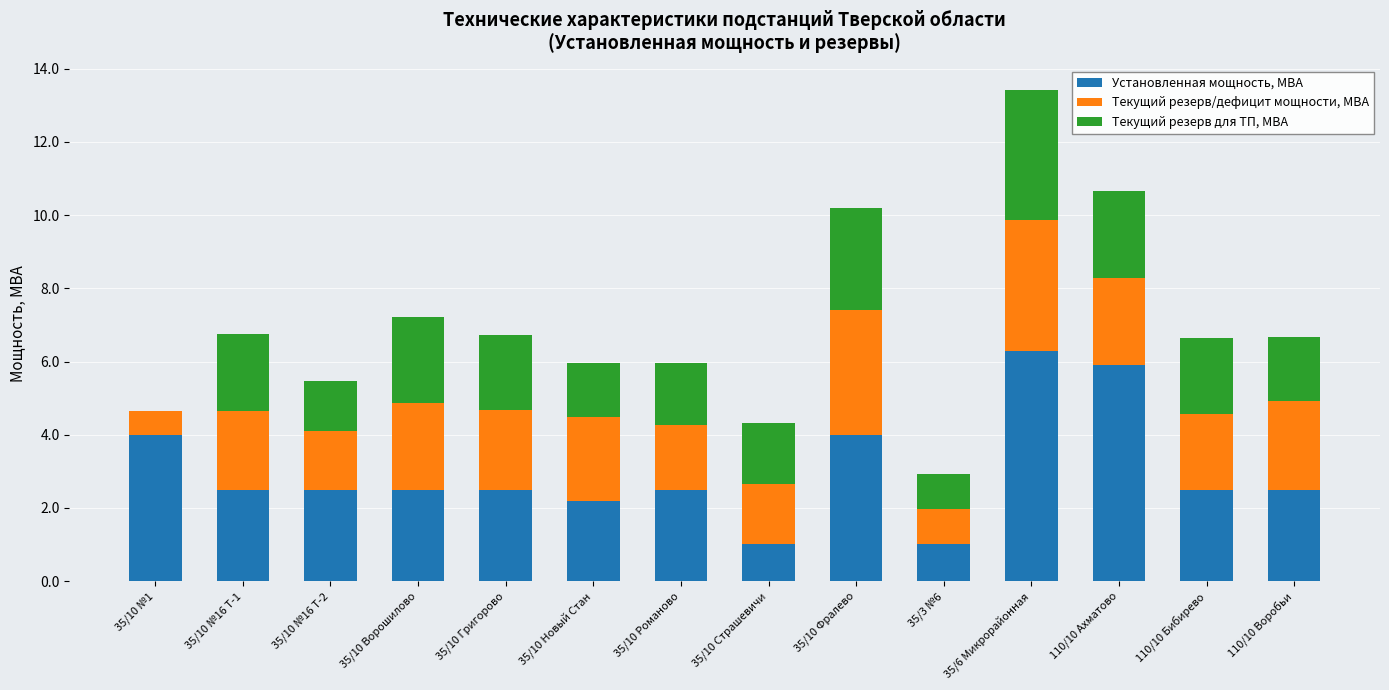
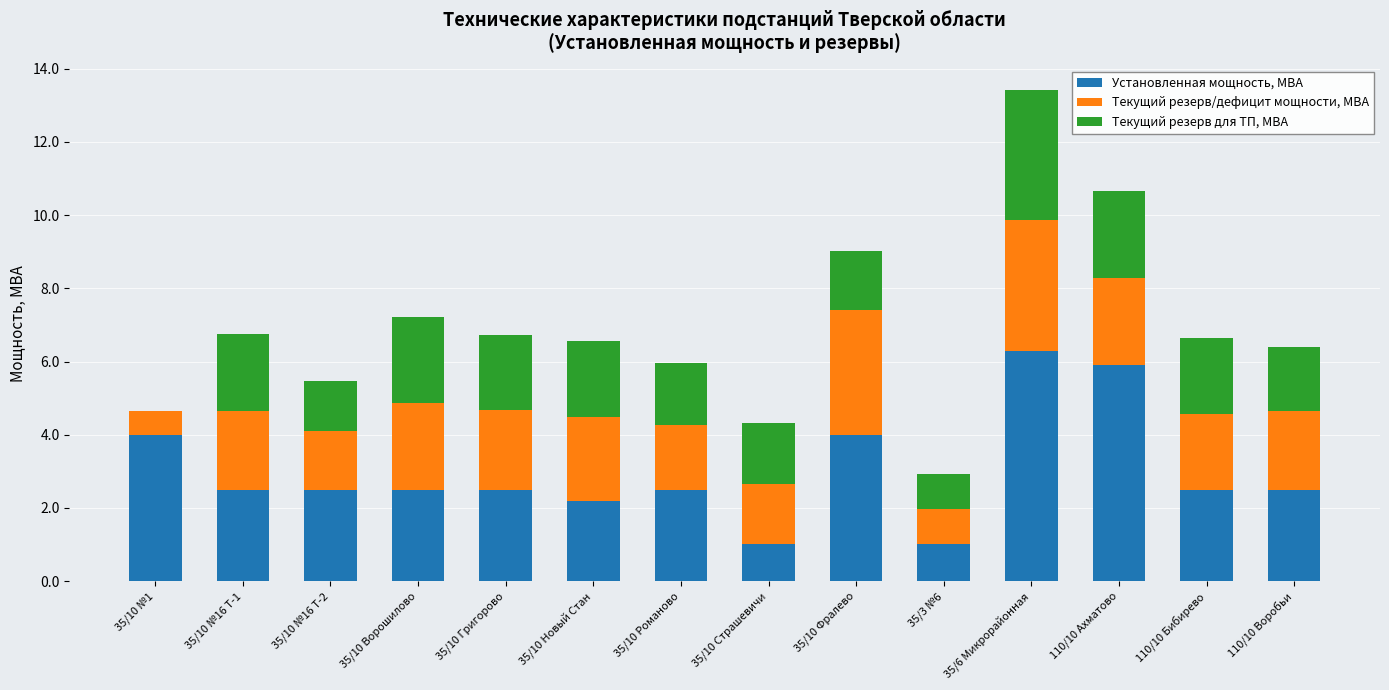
  {
    "Установленная мощность, МВА": {
      "35/10 №1": 4.0,
      "35/10 №16 Т-1": 2.5,
      "35/10 №16 Т-2": 2.5,
      "35/10 Ворошилово": 2.5,
      "35/10 Григорово": 2.5,
      "35/10 Новый Стан": 2.2,
      "35/10 Романово": 2.5,
      "35/10 Страшевичи": 1.0,
      "35/10 Фралево": 4.0,
      "35/3 №6": 1.0,
      "35/6 Микрорайонная": 6.3,
      "110/10 Ахматово": 5.9,
      "110/10 Бибирево": 2.5,
      "110/10 Воробьи": 2.5
    },
    "Текущий резерв/дефицит мощности, МВА": {
      "35/10 №1": 0.7,
      "35/10 №16 Т-1": 2.1,
      "35/10 №16 Т-2": 1.6,
      "35/10 Ворошилово": 2.4,
      "35/10 Григорово": 2.2,
      "35/10 Новый Стан": 2.3,
      "35/10 Романово": 1.8,
      "35/10 Страшевичи": 1.7,
      "35/10 Фралево": 3.4,
      "35/3 №6": 1.0,
      "35/6 Микрорайонная": 3.6,
      "110/10 Ахматово": 2.4,
      "110/10 Бибирево": 2.1,
-     "110/10 Воробьи": 2.4
+     "110/10 Воробьи": 2.1
    },
    "Текущий резерв для ТП, МВА": {
      "35/10 №1": 0.0,
      "35/10 №16 Т-1": 2.1,
      "35/10 №16 Т-2": 1.4,
      "35/10 Ворошилово": 2.4,
      "35/10 Григорово": 2.1,
-     "35/10 Новый Стан": 1.5,
+     "35/10 Новый Стан": 2.1,
      "35/10 Романово": 1.7,
      "35/10 Страшевичи": 1.6,
-     "35/10 Фралево": 2.8,
+     "35/10 Фралево": 1.6,
      "35/3 №6": 1.0,
      "35/6 Микрорайонная": 3.5,
      "110/10 Ахматово": 2.4,
      "110/10 Бибирево": 2.1,
      "110/10 Воробьи": 1.7
    }
  }
